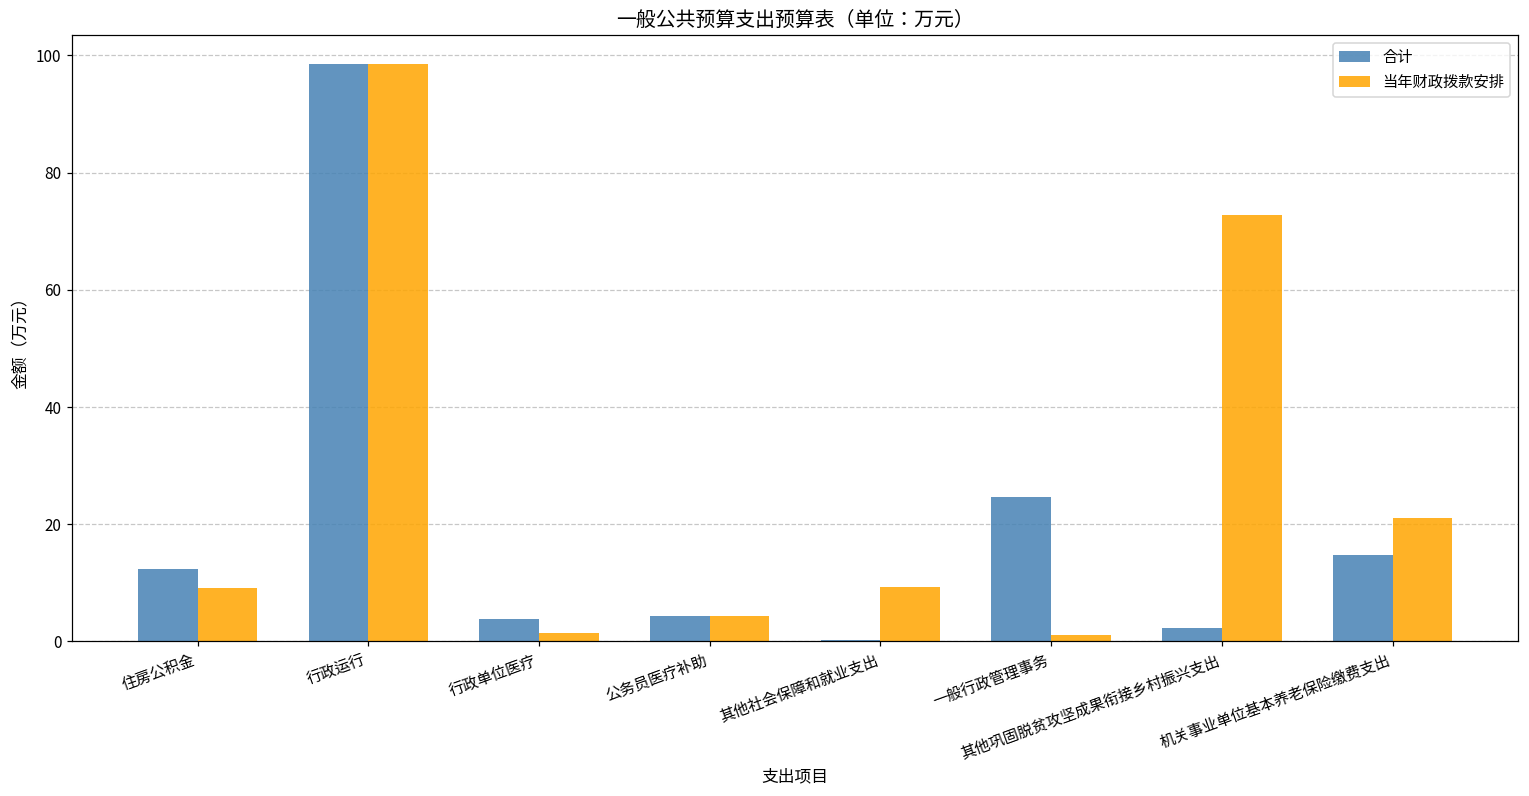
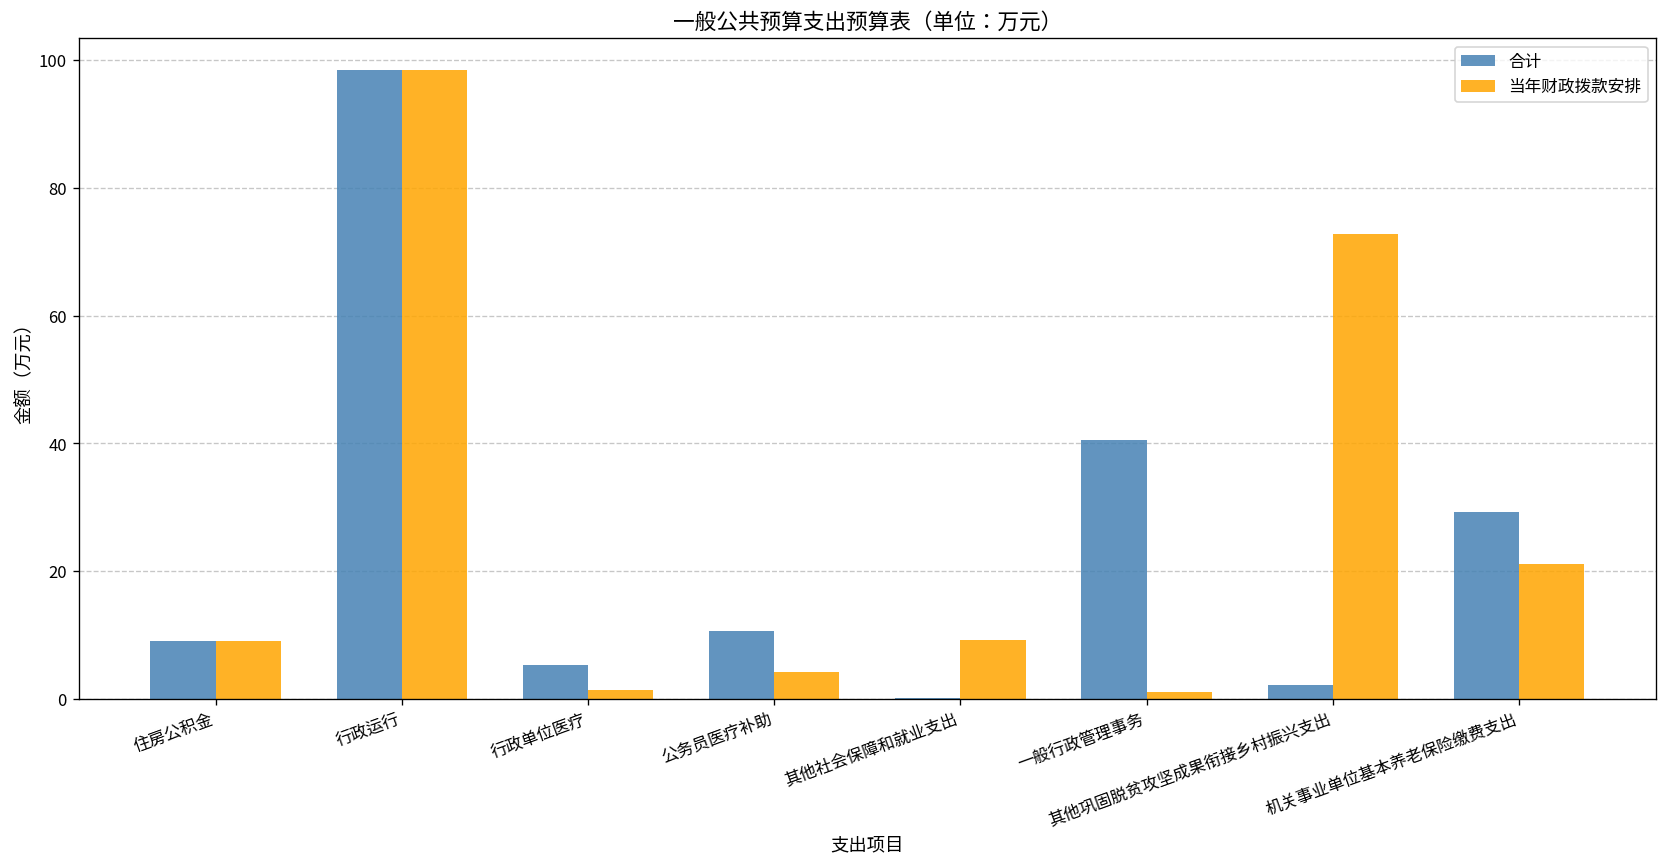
  {
    "合计": {
-     "住房公积金": 12,
+     "住房公积金": 9,
      "行政运行": 99,
-     "行政单位医疗": 4,
-     "公务员医疗补助": 4,
-     "一般行政管理事务": 25,
+     "行政单位医疗": 5,
+     "公务员医疗补助": 11,
+     "一般行政管理事务": 41,
      "其他巩固脱贫攻坚成果衔接乡村振兴支出": 2,
-     "机关事业单位基本养老保险缴费支出": 15
+     "机关事业单位基本养老保险缴费支出": 29
    },
    "当年财政拨款安排": {
      "住房公积金": 9,
      "行政运行": 99,
      "行政单位医疗": 1,
      "公务员医疗补助": 4,
      "其他社会保障和就业支出": 9,
      "一般行政管理事务": 1,
      "其他巩固脱贫攻坚成果衔接乡村振兴支出": 73,
      "机关事业单位基本养老保险缴费支出": 21
    }
  }
